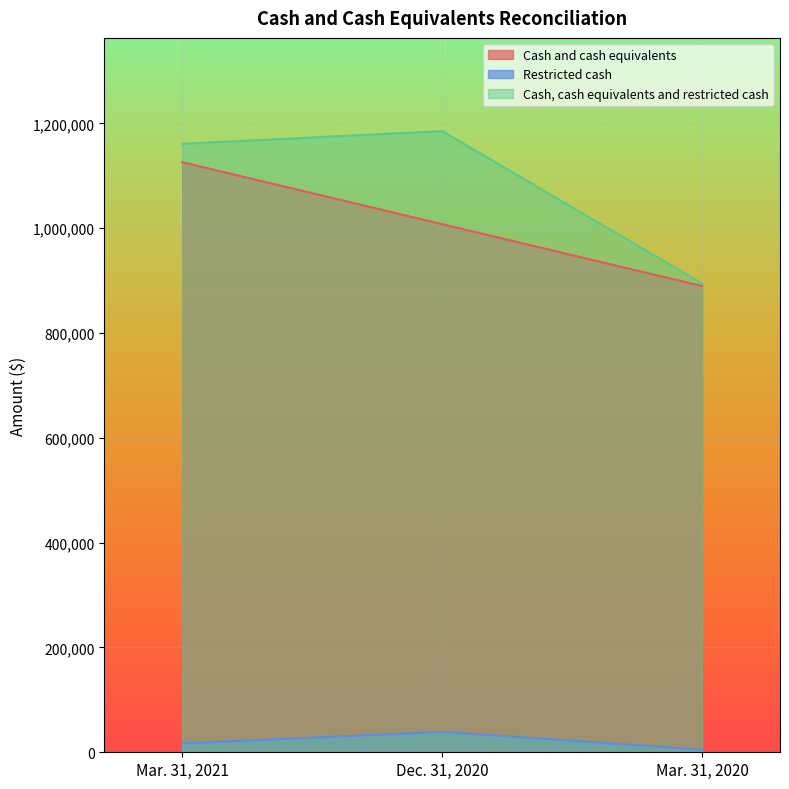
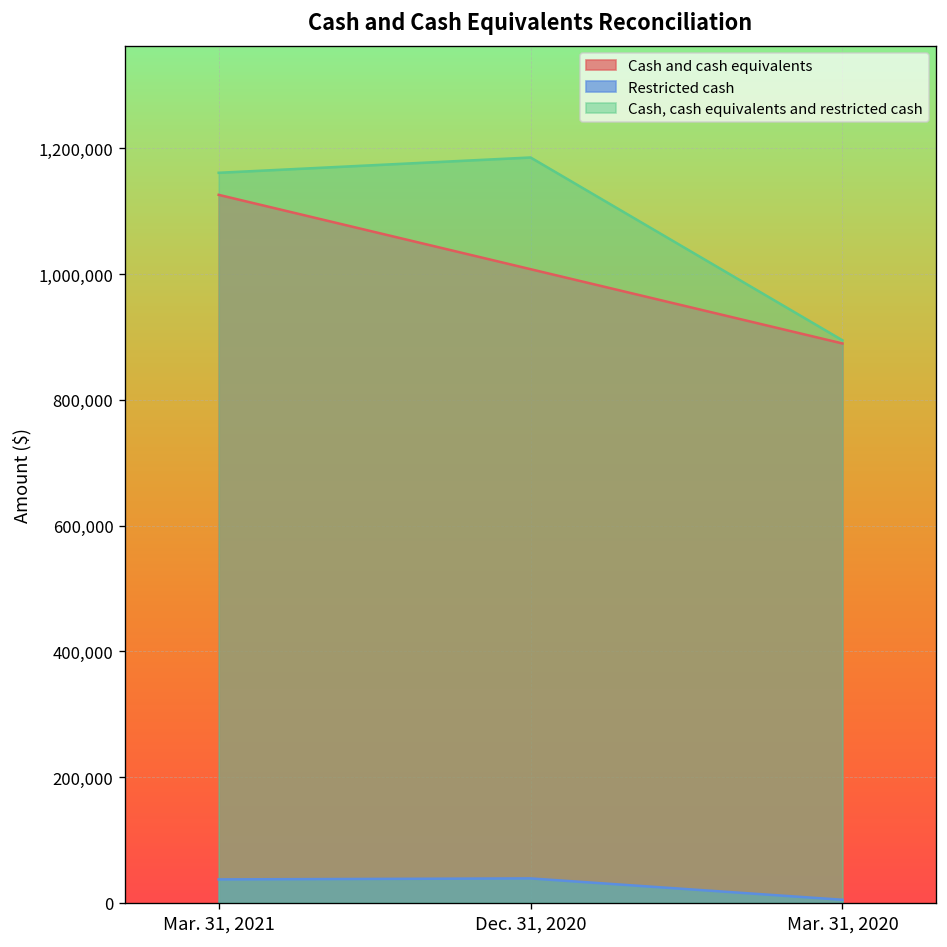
  {
    "Cash and cash equivalents": {
      "Mar. 31, 2021": "1,130,000",
      "Dec. 31, 2020": "1,010,000",
      "Mar. 31, 2020": "890,000"
    },
    "Restricted cash": {
-     "Mar. 31, 2021": "20,000",
+     "Mar. 31, 2021": "40,000",
      "Dec. 31, 2020": "40,000",
      "Mar. 31, 2020": "10,000"
    },
    "Cash, cash equivalents and restricted cash": {
      "Mar. 31, 2021": "1,160,000",
      "Dec. 31, 2020": "1,190,000",
      "Mar. 31, 2020": "890,000"
    }
  }
